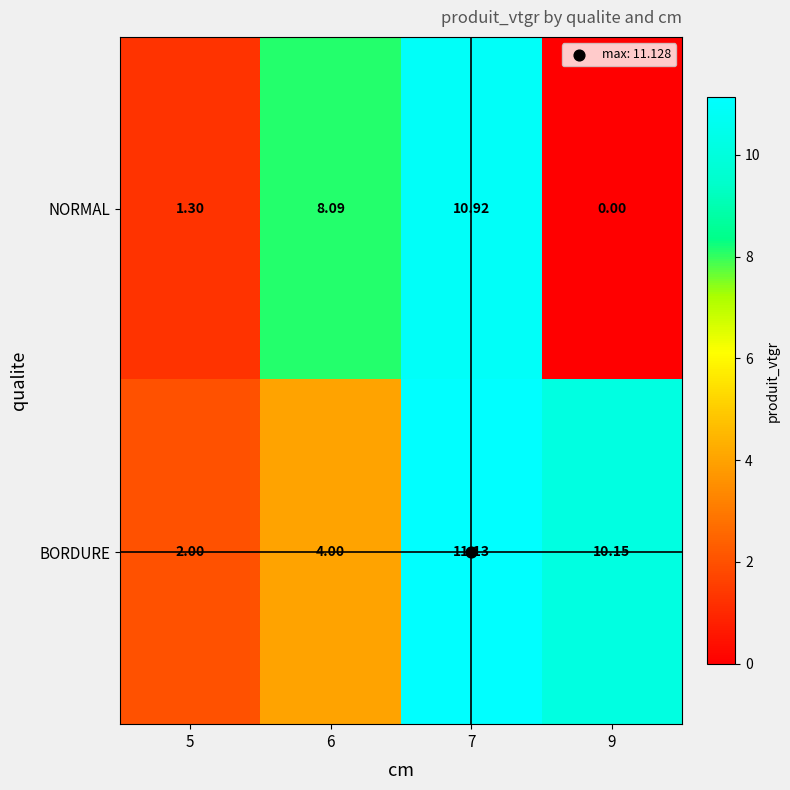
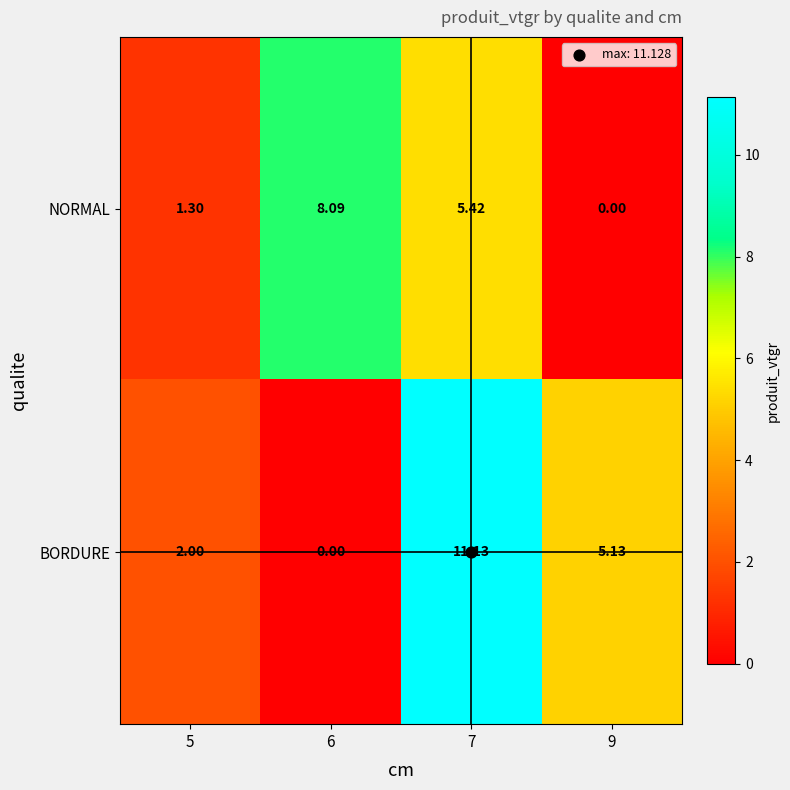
  {
    "NORMAL": {
      "5": 1.30,
      "6": 8.09,
-     "7": 10.92,
+     "7": 5.42,
      "9": 0.00
    },
    "BORDURE": {
      "5": 2.00,
-     "6": 4.00,
-     "9": 10.15
+     "6": 0.00,
+     "9": 5.13
    }
  }
